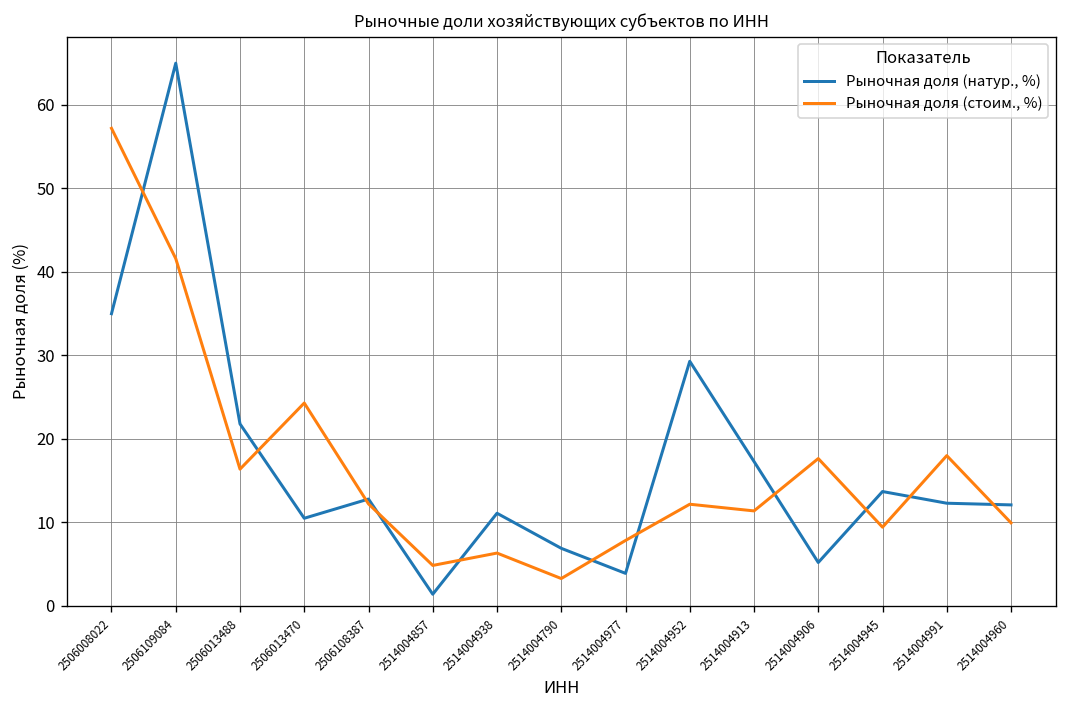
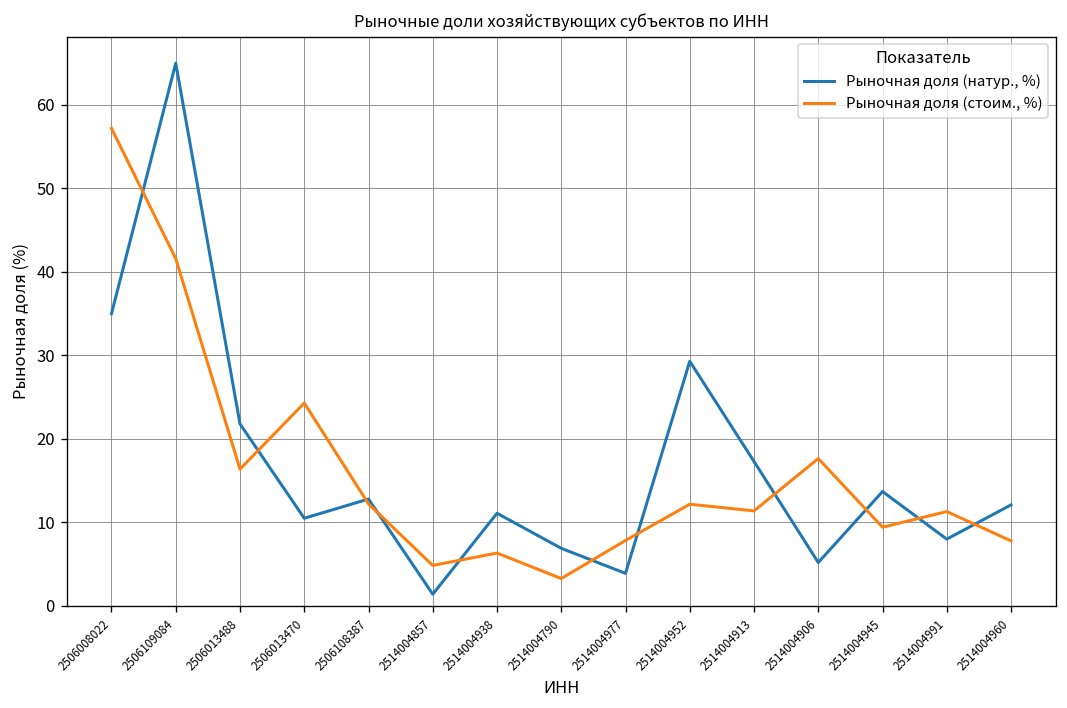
  {
    "Рыночная доля (натур., %)": {
      "2506008022": 35,
      "2506109084": 65,
      "2506013488": 22,
      "2506013470": 11,
      "2506108387": 13,
      "2514004857": 1,
      "2514004938": 11,
      "2514004790": 7,
      "2514004977": 4,
      "2514004952": 29,
      "2514004913": 17,
      "2514004906": 5,
      "2514004945": 14,
-     "2514004991": 12,
+     "2514004991": 8,
      "2514004960": 12
    },
    "Рыночная доля (стоим., %)": {
      "2506008022": 57,
      "2506109084": 42,
      "2506013488": 16,
      "2506013470": 24,
      "2506108387": 12,
      "2514004857": 5,
      "2514004938": 6,
      "2514004790": 3,
      "2514004977": 8,
      "2514004952": 12,
      "2514004913": 11,
      "2514004906": 18,
      "2514004945": 9,
-     "2514004991": 18,
-     "2514004960": 10
+     "2514004991": 11,
+     "2514004960": 8
    }
  }
